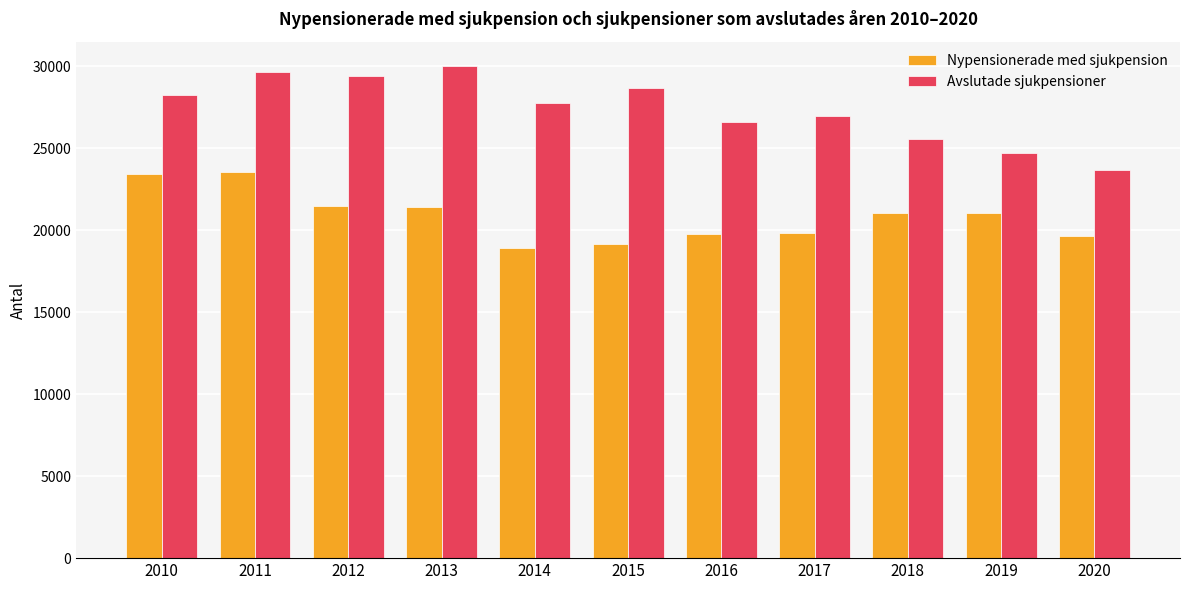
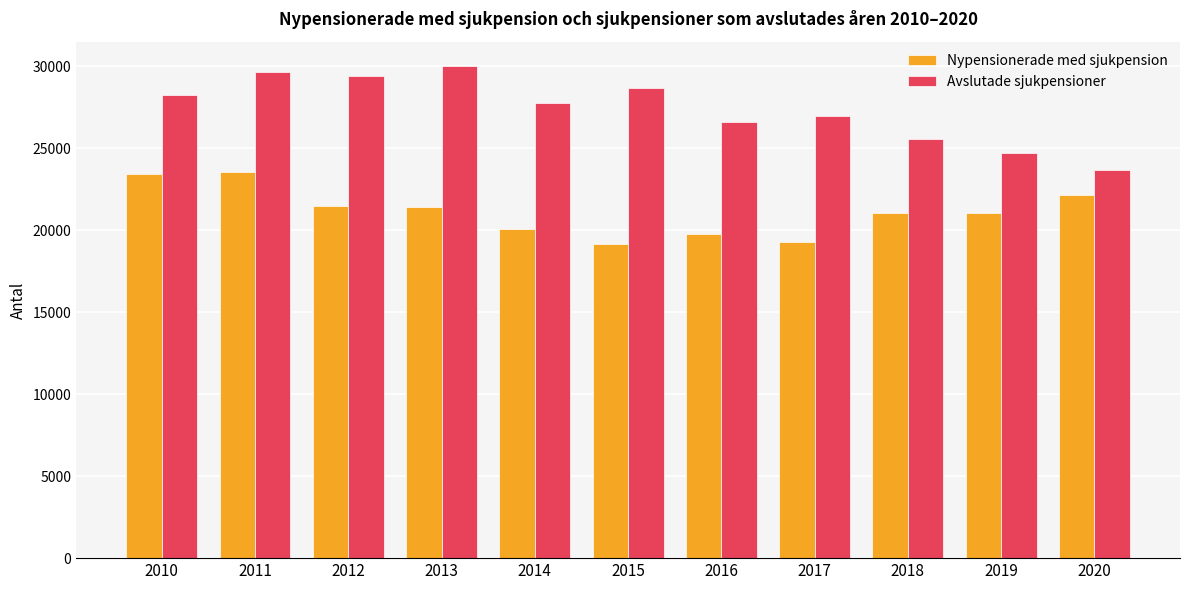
  {
    "Nypensionerade med sjukpension": {
      "2010": 23400,
      "2011": 23600,
      "2012": 21500,
      "2013": 21400,
-     "2014": 18900,
+     "2014": 20100,
      "2015": 19200,
      "2016": 19800,
-     "2017": 19800,
+     "2017": 19300,
      "2018": 21100,
      "2019": 21000,
-     "2020": 19600
+     "2020": 22100
    },
    "Avslutade sjukpensioner": {
      "2010": 28300,
      "2011": 29700,
      "2012": 29400,
      "2013": 30000,
      "2014": 27800,
      "2015": 28700,
      "2016": 26600,
      "2017": 27000,
      "2018": 25600,
      "2019": 24700,
      "2020": 23700
    }
  }
